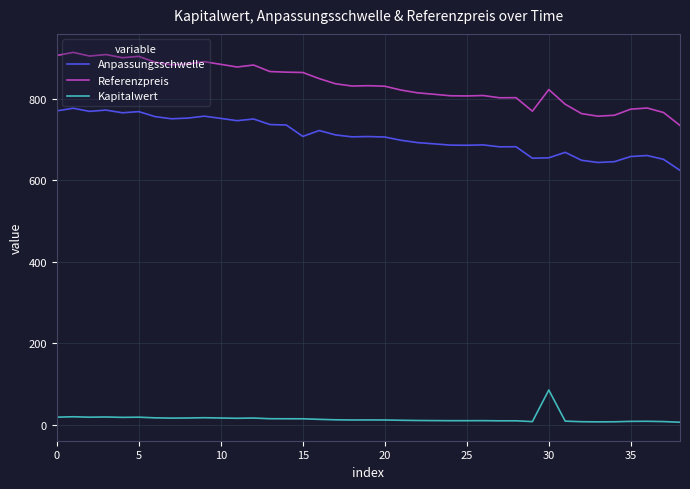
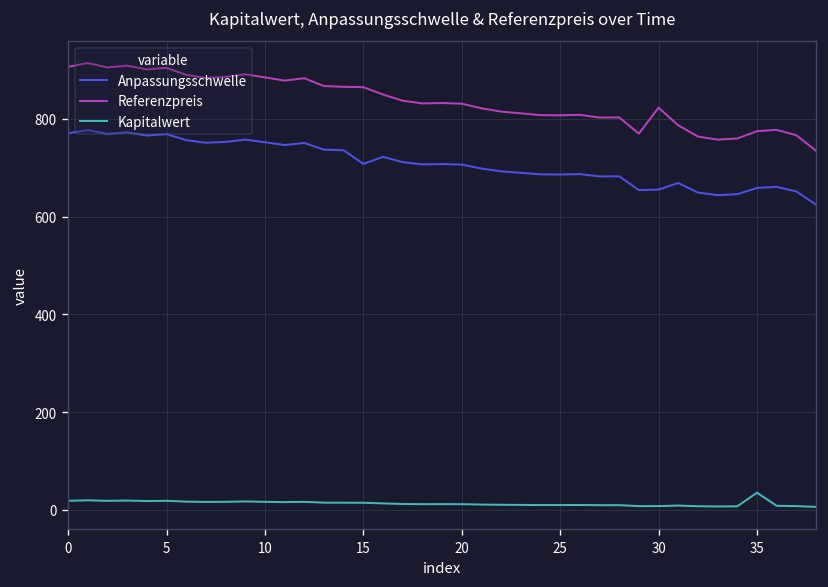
  {
    "Anpassungsschwelle": {
      "0": 770,
      "5": 770,
      "10": 750,
      "15": 710,
      "20": 710,
      "25": 690,
      "30": 660,
      "35": 660
    },
    "Referenzpreis": {
      "0": 910,
      "10": 890,
      "15": 870,
      "20": 830,
      "25": 810,
      "30": 820,
      "35": 780
    },
    "Kapitalwert": {
      "0": 20,
      "5": 20,
      "10": 20,
      "15": 10,
      "20": 10,
      "25": 10,
-     "30": 90,
-     "35": 10
+     "30": 10,
+     "35": 40
    }
  }
